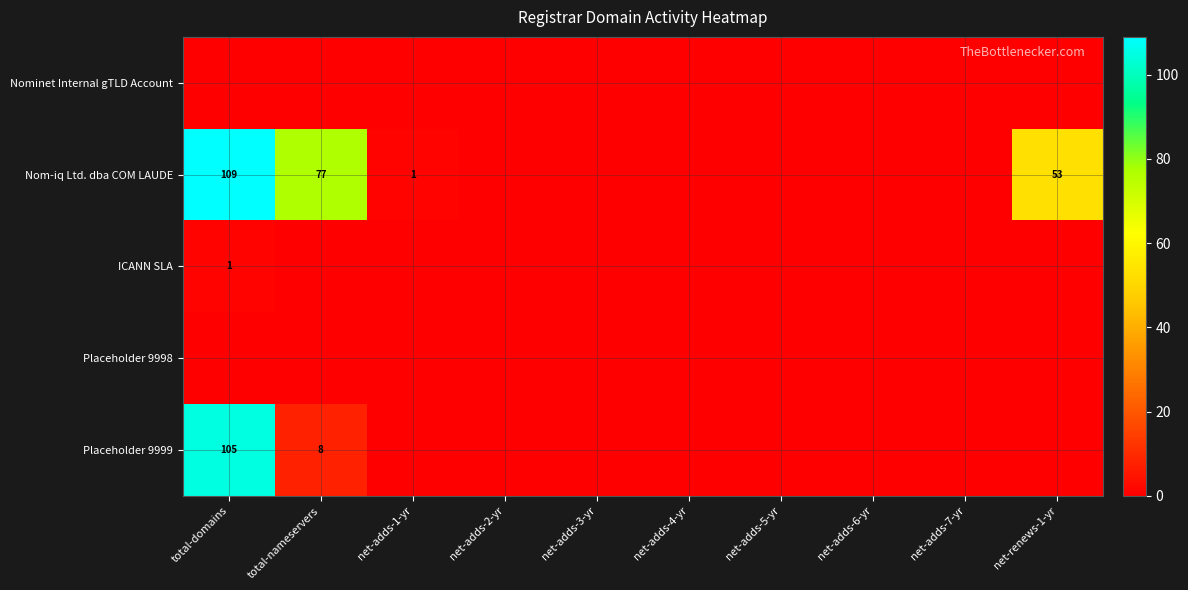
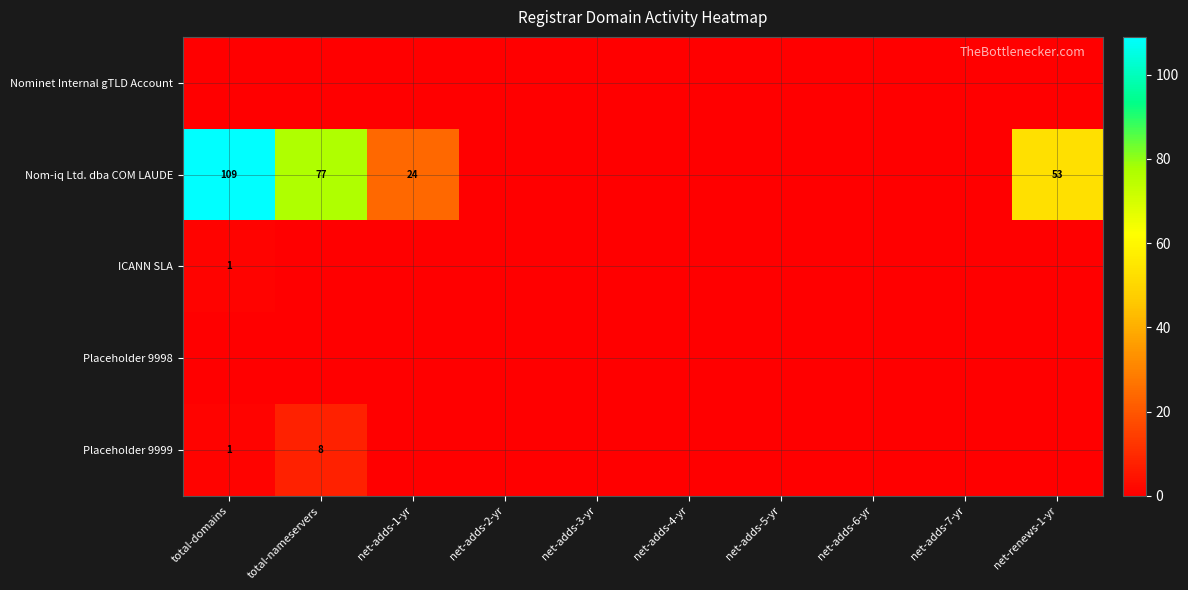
  {
    "Nom-iq Ltd. dba COM LAUDE": {
      "total-domains": 109,
      "total-nameservers": 77,
-     "net-adds-1-yr": 1,
+     "net-adds-1-yr": 24,
      "net-renews-1-yr": 53
    },
    "ICANN SLA": {
      "total-domains": 1
    },
    "Placeholder 9999": {
-     "total-domains": 105,
+     "total-domains": 1,
      "total-nameservers": 8
    }
  }
